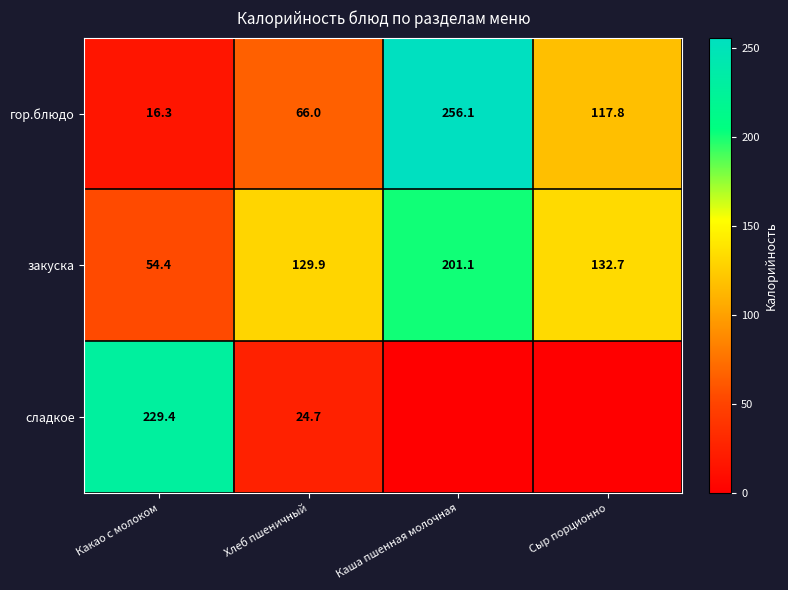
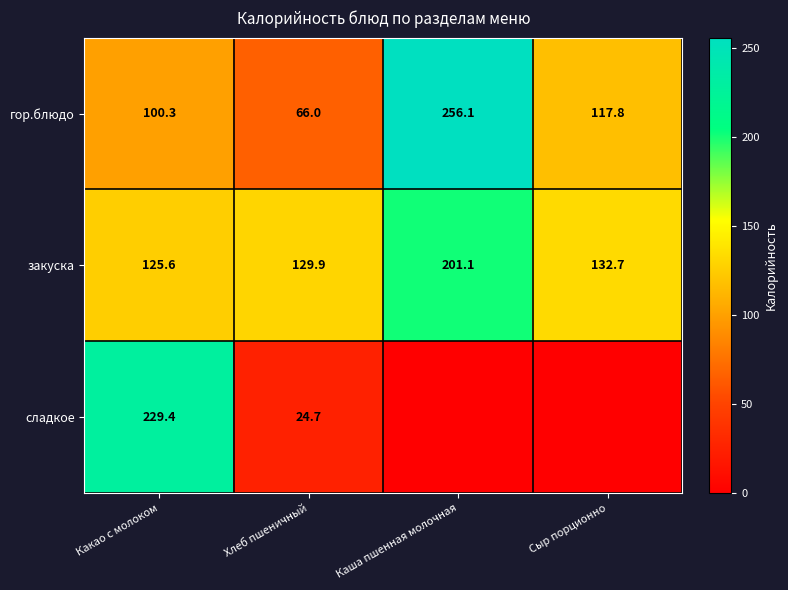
  {
    "гор.блюдо": {
-     "Какао с молоком": 16.3,
+     "Какао с молоком": 100.3,
      "Хлеб пшеничный": 66.0,
      "Каша пшенная молочная": 256.1,
      "Сыр порционно": 117.8
    },
    "закуска": {
-     "Какао с молоком": 54.4,
+     "Какао с молоком": 125.6,
      "Хлеб пшеничный": 129.9,
      "Каша пшенная молочная": 201.1,
      "Сыр порционно": 132.7
    },
    "сладкое": {
      "Какао с молоком": 229.4,
      "Хлеб пшеничный": 24.7
    }
  }
